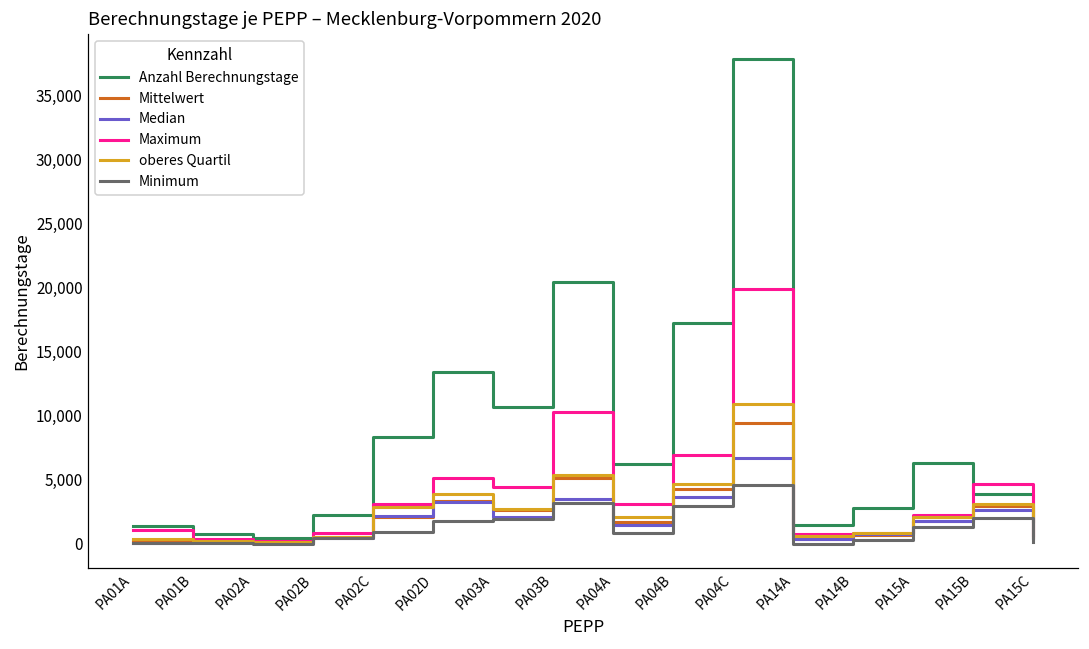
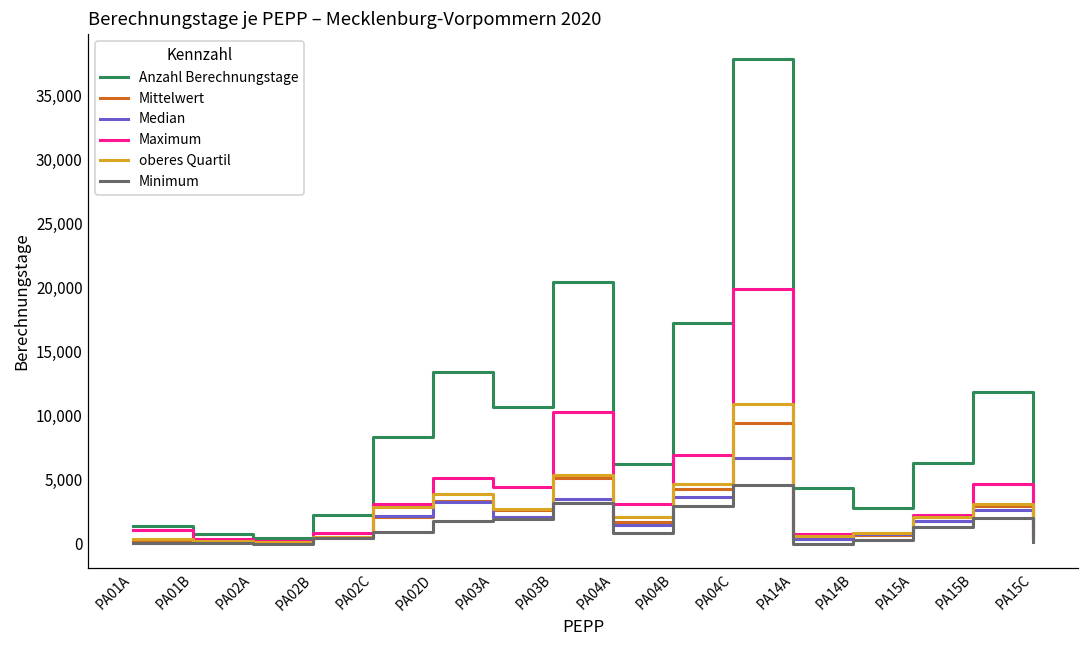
  {
    "Anzahl Berechnungstage": {
      "PA01A": "1,400",
      "PA01B": "800",
      "PA02B": "2,300",
      "PA02C": "8,400",
      "PA02D": "13,500",
      "PA03A": "10,700",
      "PA03B": "20,400",
      "PA04A": "6,200",
      "PA04B": "17,200",
      "PA04C": "37,900",
-     "PA14A": "1,500",
+     "PA14A": "4,400",
      "PA14B": "2,800",
      "PA15A": "6,300",
-     "PA15B": "3,900",
+     "PA15B": "11,900",
      "PA15C": "1,800"
    },
    "Mittelwert": {
      "PA03B": "5,100",
      "PA04A": "1,700",
      "PA04B": "4,300",
      "PA04C": "9,500"
    },
    "Median": {
      "PA03B": "3,500",
      "PA04A": "1,500",
      "PA04B": "3,700",
      "PA04C": "6,700",
      "PA15B": "2,600"
    },
    "Maximum": {
      "PA01A": "1,100",
      "PA02B": "900",
      "PA02D": "5,100",
      "PA03A": "4,400",
      "PA03B": "10,300",
      "PA04A": "3,100",
      "PA04B": "6,900",
      "PA04C": "19,900",
      "PA15B": "4,600"
    },
    "oberes Quartil": {
      "PA02D": "3,900",
      "PA03B": "5,400",
      "PA04A": "2,100",
      "PA04B": "4,700",
      "PA04C": "10,900"
    },
    "Minimum": {
      "PA02C": "900",
      "PA02D": "1,800",
      "PA03B": "3,200",
      "PA04A": "900",
      "PA04B": "3,000",
      "PA04C": "4,600",
      "PA14A": "0",
      "PA14B": "300",
      "PA15A": "1,300",
      "PA15B": "2,000",
      "PA15C": "100"
    }
  }
